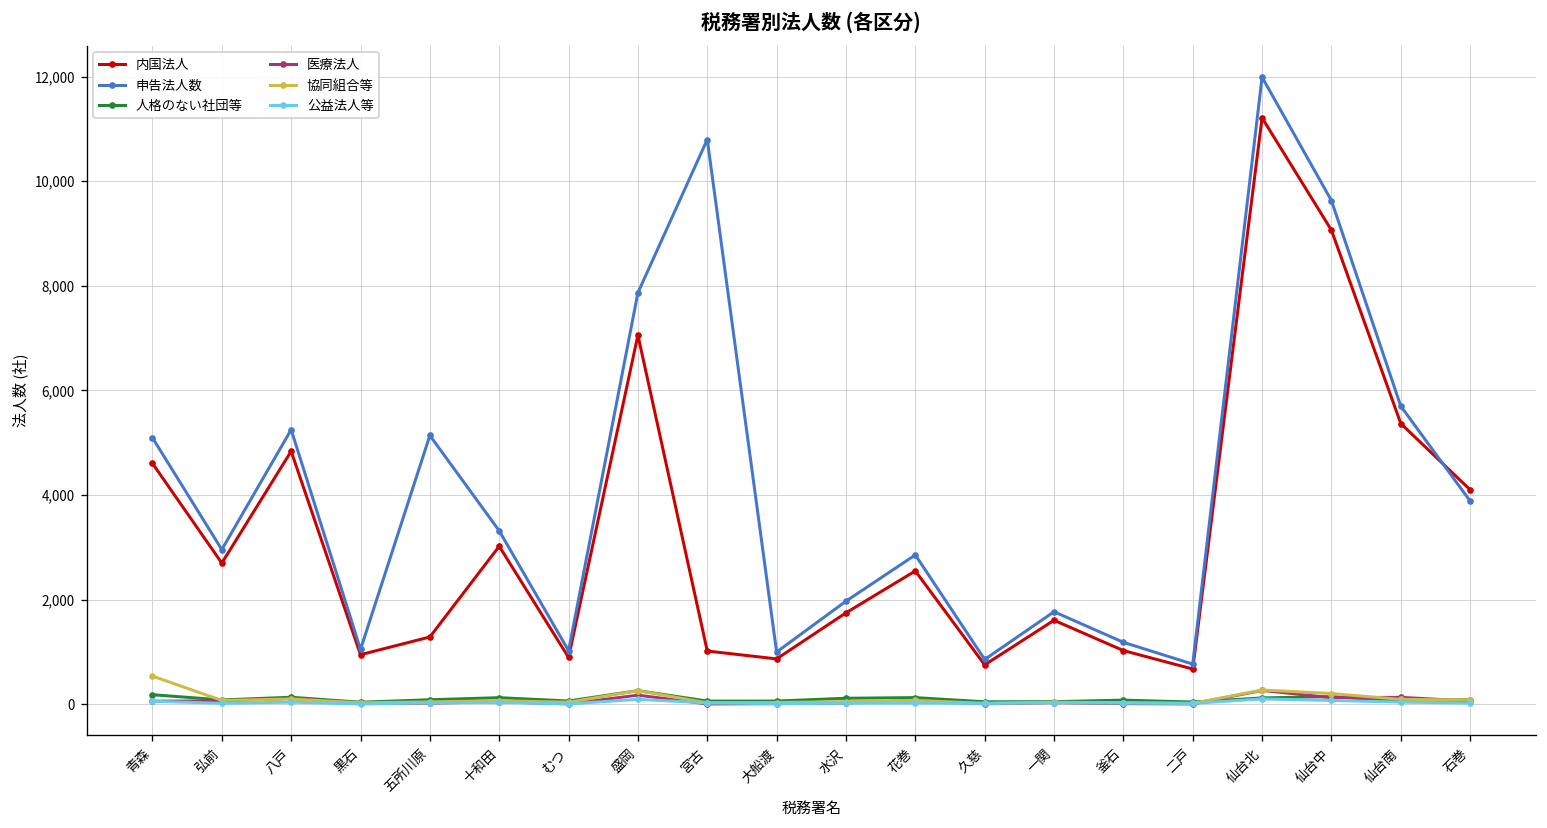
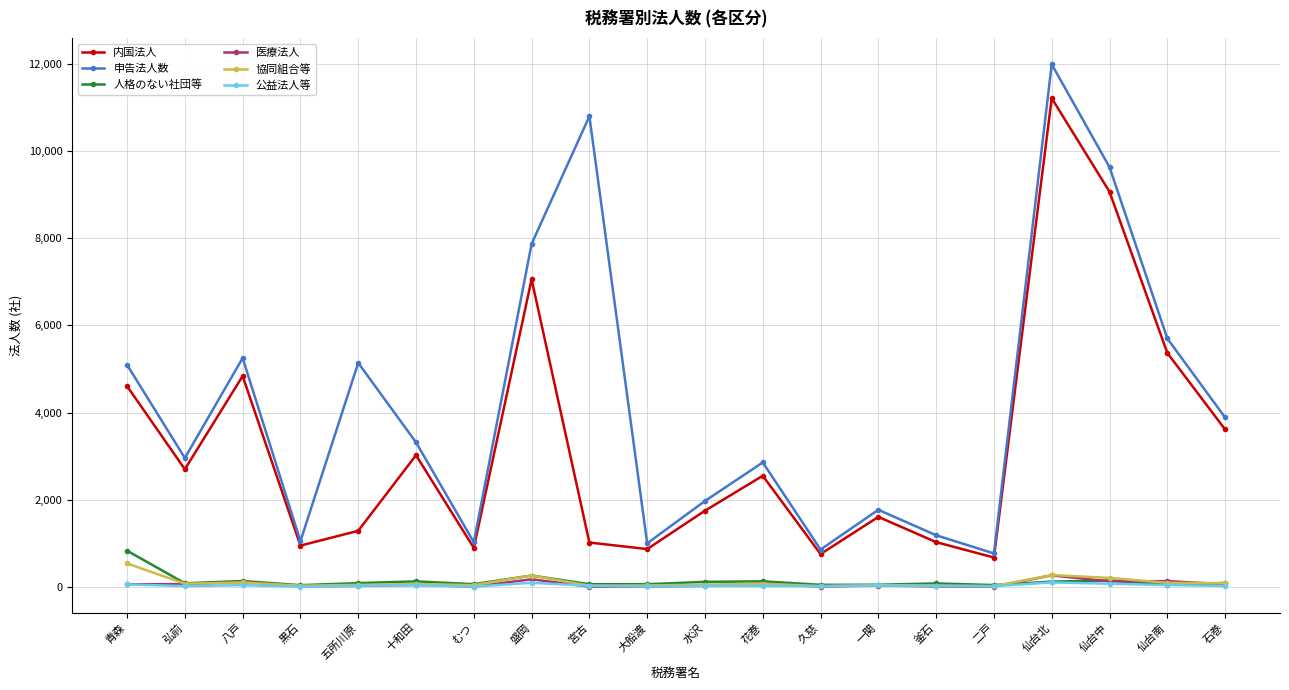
  {
    "内国法人": {
      "青森": "4,600",
      "弘前": "2,700",
      "八戸": "4,800",
      "黒石": "1,000",
      "五所川原": "1,300",
      "十和田": "3,000",
      "むつ": "900",
      "盛岡": "7,100",
      "宮古": "1,000",
      "大船渡": "900",
      "水沢": "1,800",
      "花巻": "2,600",
      "久慈": "800",
      "一関": "1,600",
      "釜石": "1,000",
      "二戸": "700",
      "仙台北": "11,200",
      "仙台中": "9,100",
      "仙台南": "5,400",
-     "石巻": "4,100"
+     "石巻": "3,600"
    },
    "申告法人数": {
      "青森": "5,100",
      "弘前": "3,000",
      "八戸": "5,300",
      "黒石": "1,100",
      "五所川原": "5,100",
      "十和田": "3,300",
      "むつ": "1,000",
      "盛岡": "7,900",
      "宮古": "10,800",
      "大船渡": "1,000",
      "水沢": "2,000",
      "花巻": "2,900",
      "久慈": "900",
      "一関": "1,800",
      "釜石": "1,200",
      "二戸": "800",
      "仙台北": "12,000",
      "仙台中": "9,600",
      "仙台南": "5,700",
      "石巻": "3,900"
    },
    "人格のない社団等": {
-     "青森": "200",
+     "青森": "800",
      "十和田": "100",
      "水沢": "100"
    },
    "医療法人": {
      "盛岡": "200"
    },
    "協同組合等": {
      "青森": "500",
      "仙台中": "200"
    },
    "公益法人等": {
      "八戸": "0",
      "盛岡": "100"
    }
  }
